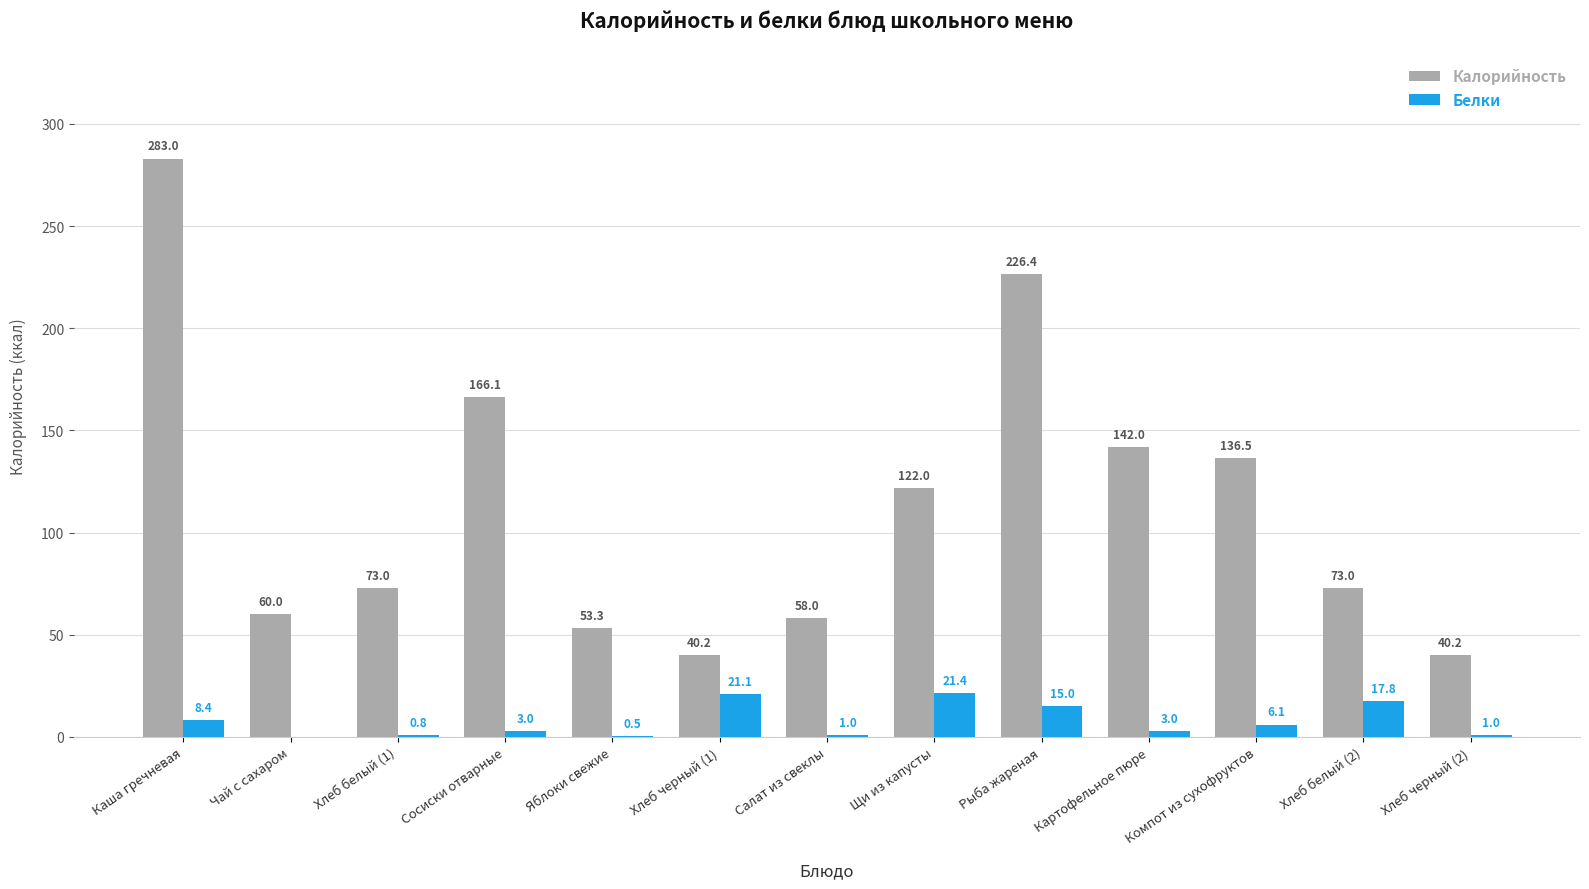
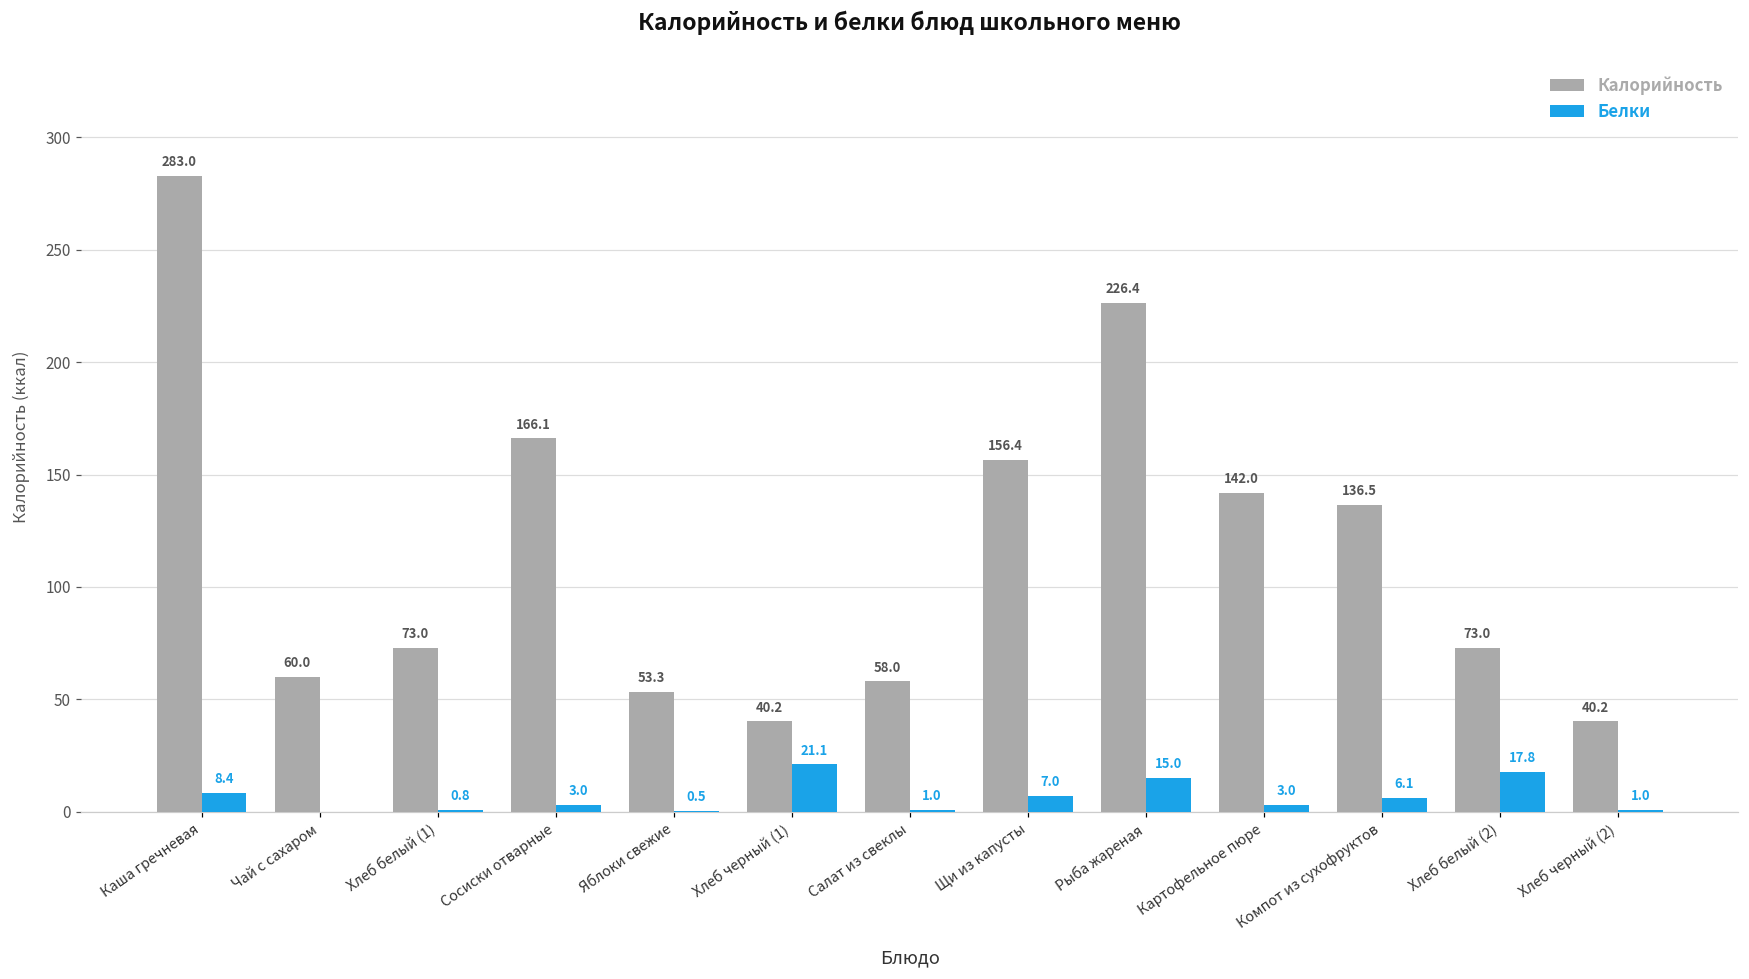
  {
    "Калорийность": {
      "Каша гречневая": 283.0,
      "Чай с сахаром": 60.0,
      "Хлеб белый (1)": 73.0,
      "Сосиски отварные": 166.1,
      "Яблоки свежие": 53.3,
      "Хлеб черный (1)": 40.2,
      "Салат из свеклы": 58.0,
-     "Щи из капусты": 122.0,
+     "Щи из капусты": 156.4,
      "Рыба жареная": 226.4,
      "Картофельное пюре": 142.0,
      "Компот из сухофруктов": 136.5,
      "Хлеб белый (2)": 73.0,
      "Хлеб черный (2)": 40.2
    },
    "Белки": {
      "Каша гречневая": 8.4,
      "Хлеб белый (1)": 0.8,
      "Сосиски отварные": 3.0,
      "Яблоки свежие": 0.5,
      "Хлеб черный (1)": 21.1,
      "Салат из свеклы": 1.0,
-     "Щи из капусты": 21.4,
+     "Щи из капусты": 7.0,
      "Рыба жареная": 15.0,
      "Картофельное пюре": 3.0,
      "Компот из сухофруктов": 6.1,
      "Хлеб белый (2)": 17.8,
      "Хлеб черный (2)": 1.0
    }
  }
